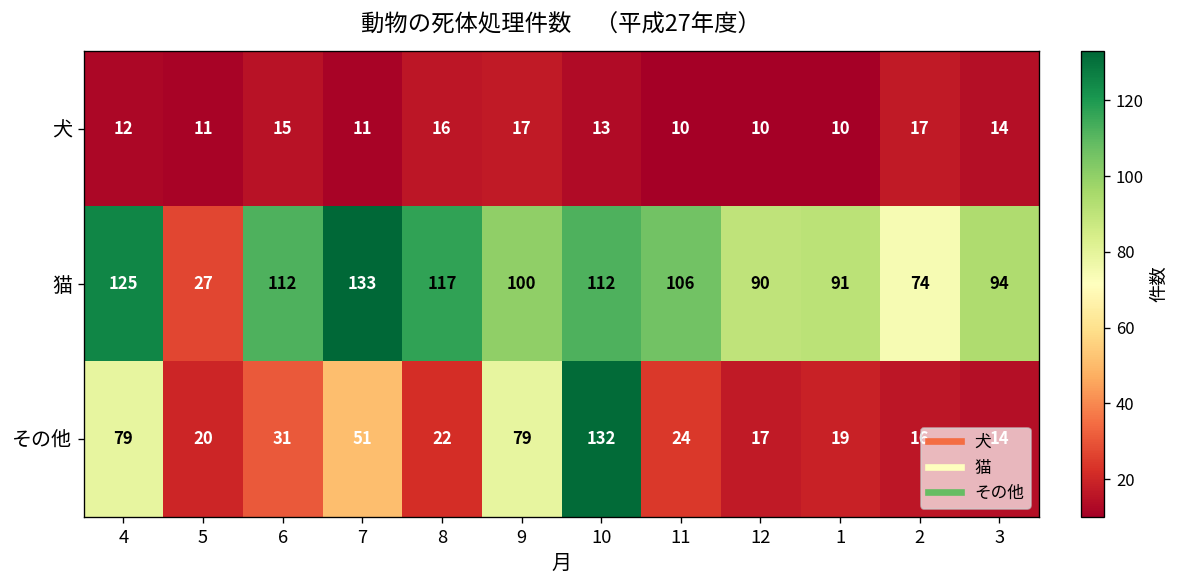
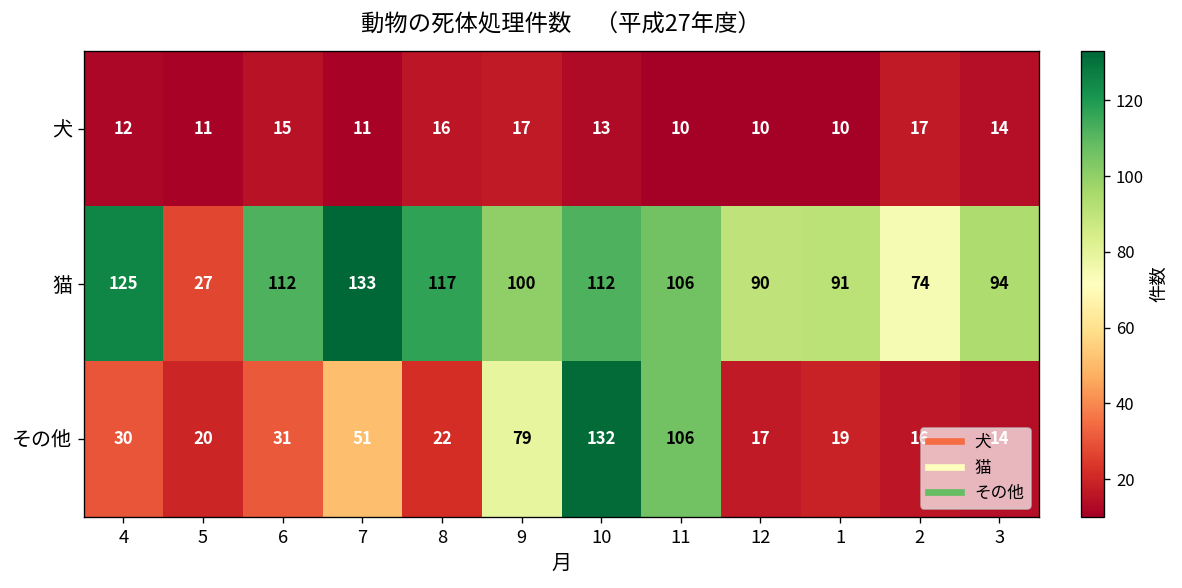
  {
    "犬": {
      "4": 12,
      "5": 11,
      "6": 15,
      "7": 11,
      "8": 16,
      "9": 17,
      "10": 13,
      "11": 10,
      "12": 10,
      "1": 10,
      "2": 17,
      "3": 14
    },
    "猫": {
      "4": 125,
      "5": 27,
      "6": 112,
      "7": 133,
      "8": 117,
      "9": 100,
      "10": 112,
      "11": 106,
      "12": 90,
      "1": 91,
      "2": 74,
      "3": 94
    },
    "その他": {
-     "4": 79,
+     "4": 30,
      "5": 20,
      "6": 31,
      "7": 51,
      "8": 22,
      "9": 79,
      "10": 132,
-     "11": 24,
+     "11": 106,
      "12": 17,
      "1": 19
    }
  }
